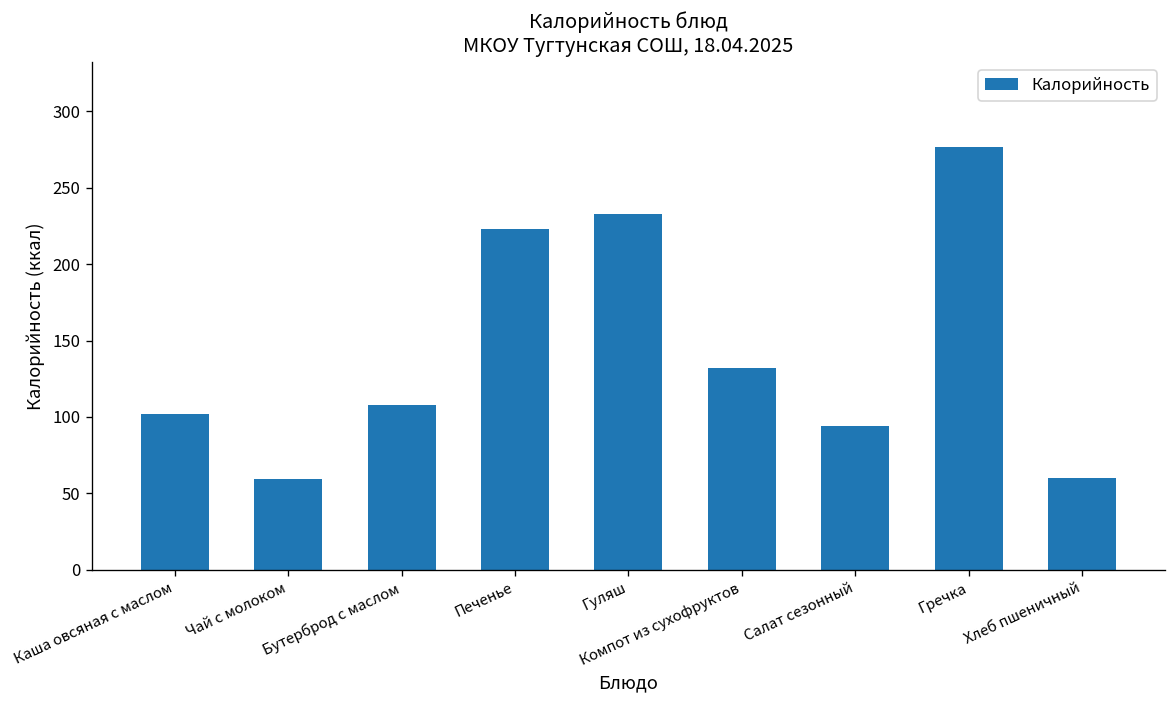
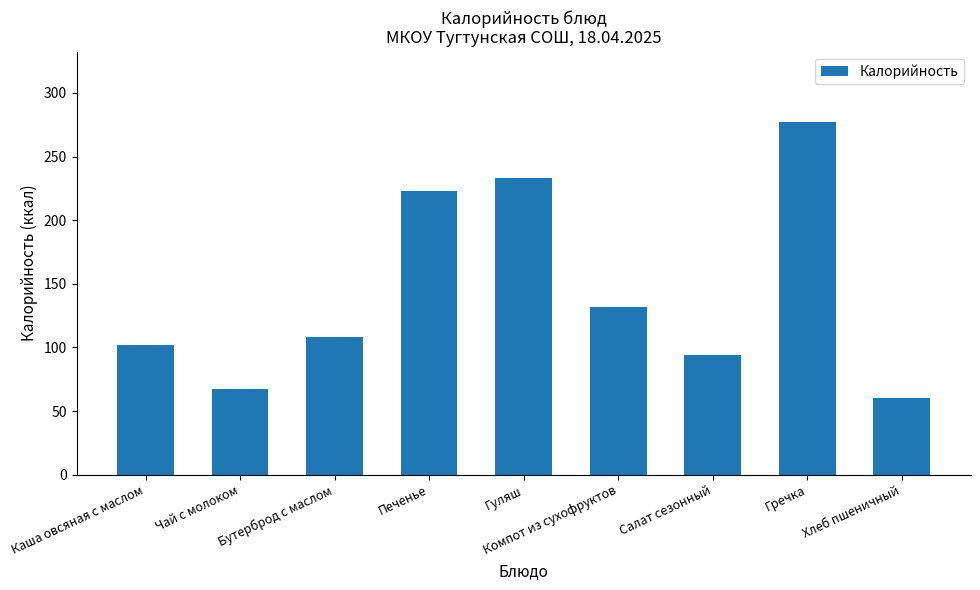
  {
    "Каша овсяная с маслом": 102,
-   "Чай с молоком": 59,
+   "Чай с молоком": 67,
    "Бутерброд с маслом": 108,
    "Печенье": 223,
    "Гуляш": 233,
    "Компот из сухофруктов": 132,
    "Салат сезонный": 94,
    "Гречка": 277,
    "Хлеб пшеничный": 60
  }
